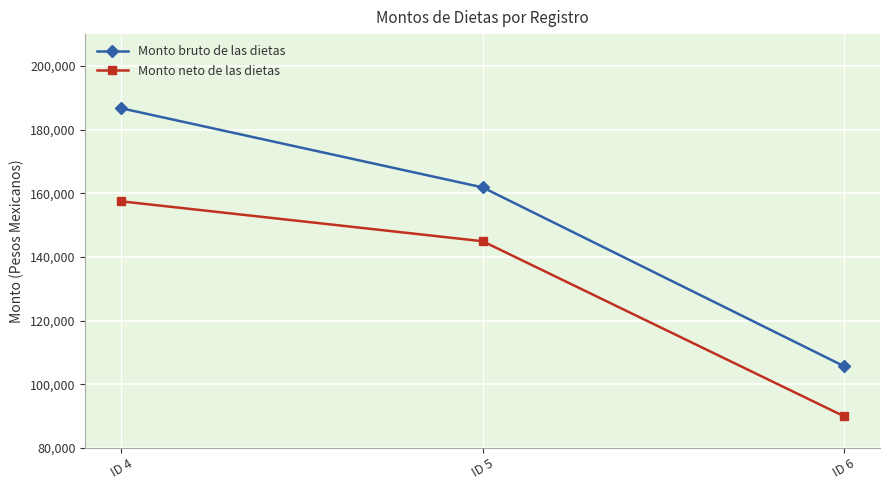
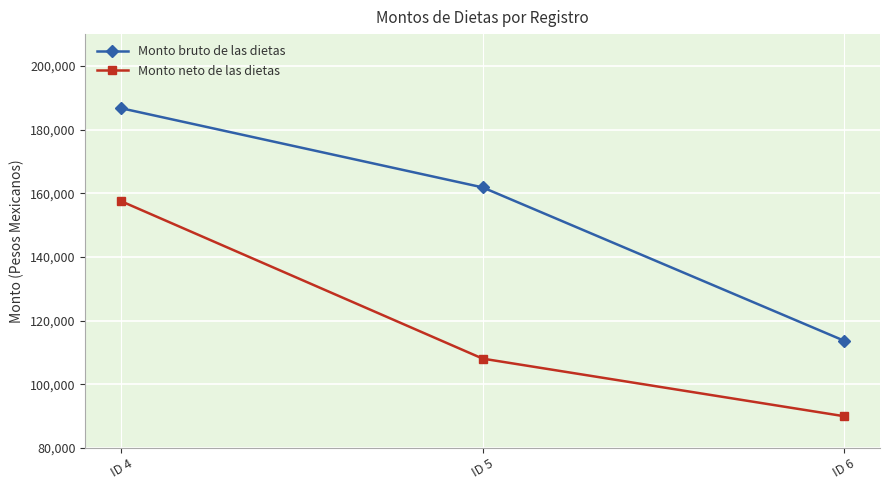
  {
    "Monto bruto de las dietas": {
      "ID 4": "187,000",
      "ID 5": "162,000",
-     "ID 6": "106,000"
+     "ID 6": "114,000"
    },
    "Monto neto de las dietas": {
      "ID 4": "157,000",
-     "ID 5": "145,000",
+     "ID 5": "108,000",
      "ID 6": "90,000"
    }
  }
